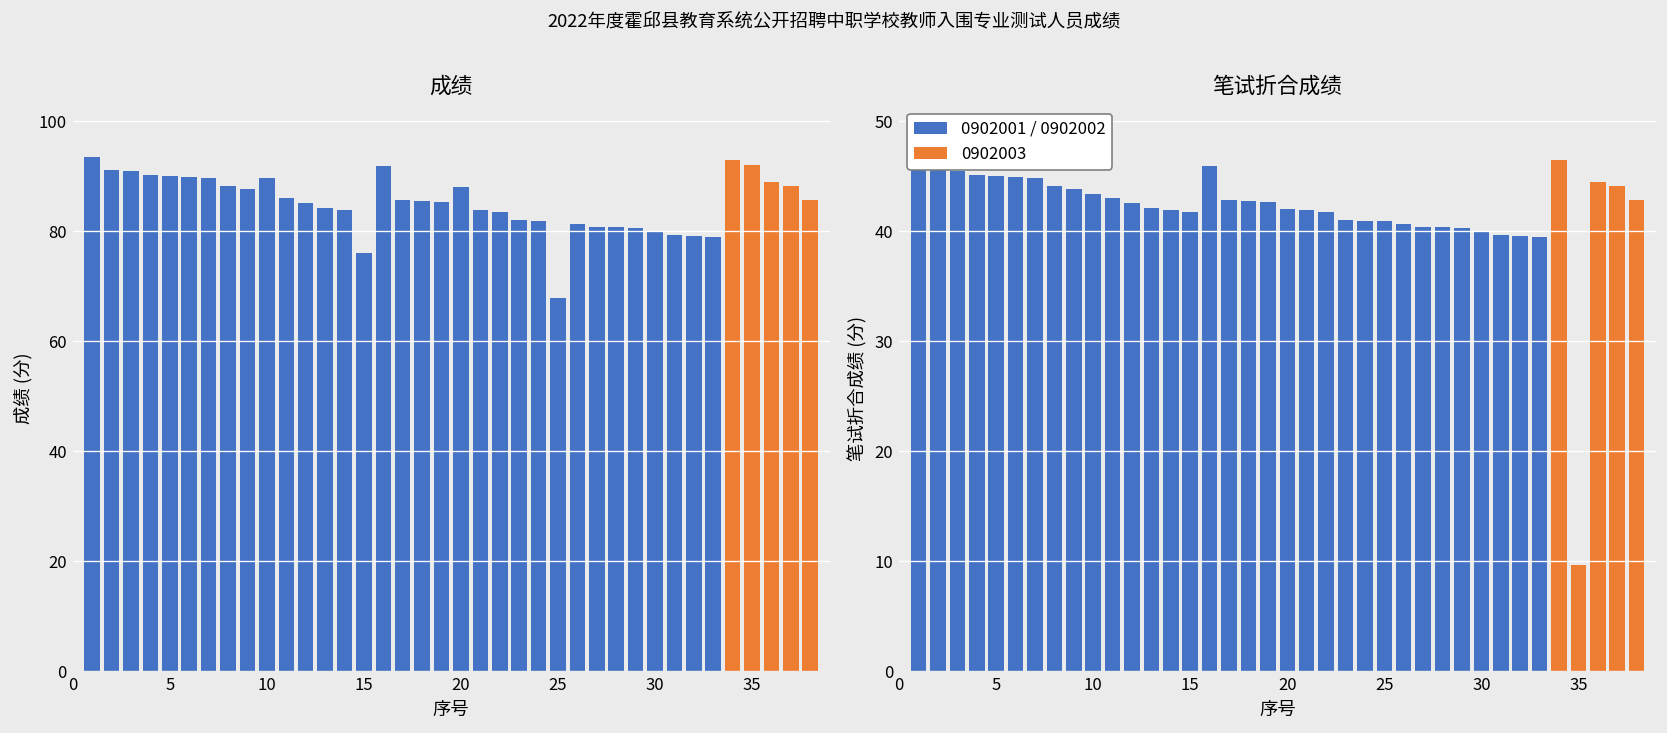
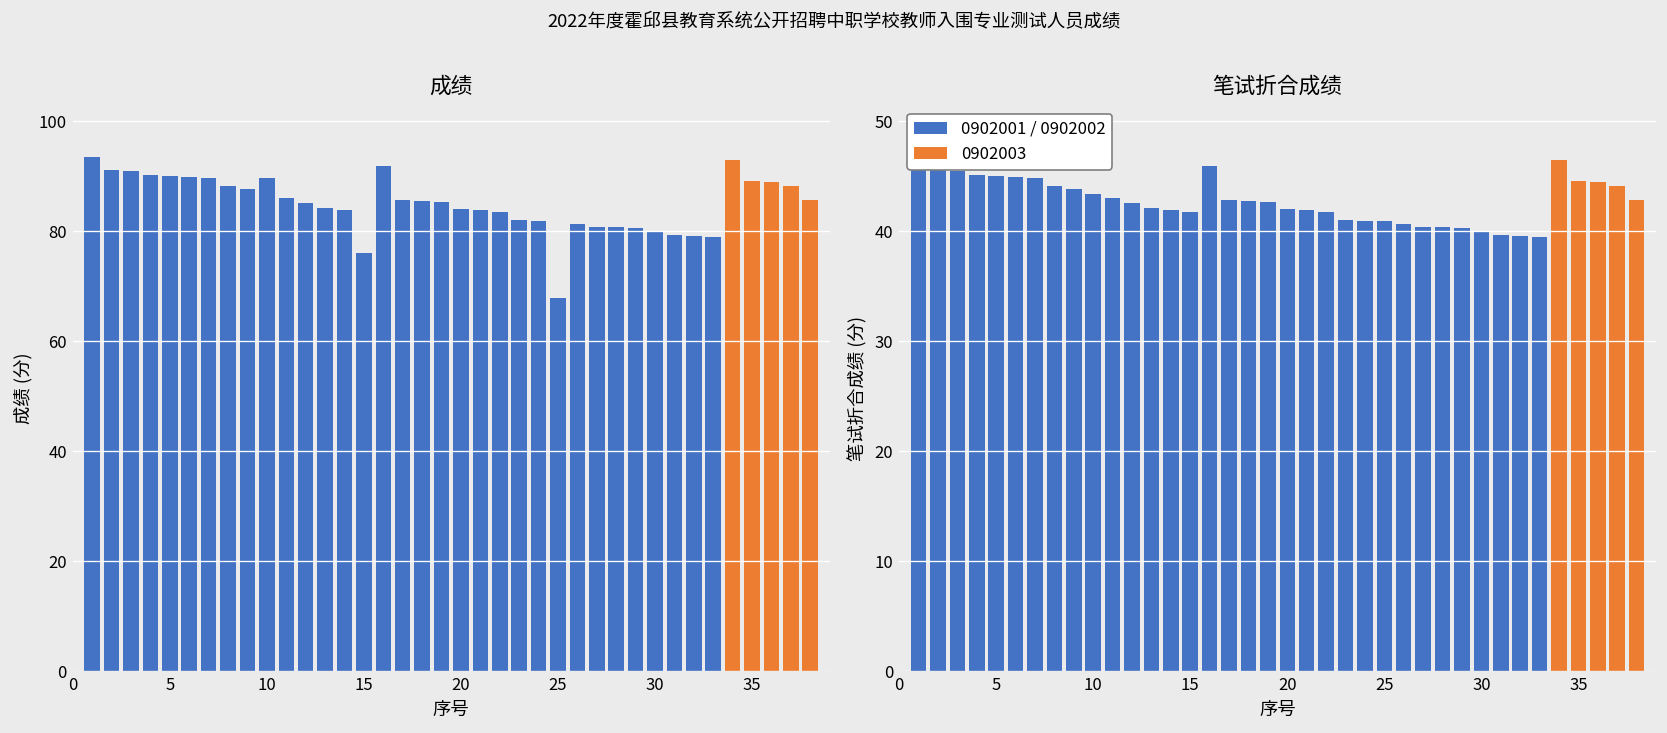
  {
    "成绩": {
      "5": 90,
      "10": 90,
      "15": 76,
-     "20": 88,
+     "20": 84,
      "25": 68,
      "30": 80,
-     "35": 92
+     "35": 89
    },
    "笔试折合成绩": {
      "5": 45,
      "10": 43,
      "15": 42,
      "20": 42,
      "25": 41,
      "30": 40,
-     "35": 10
+     "35": 45
    }
  }
